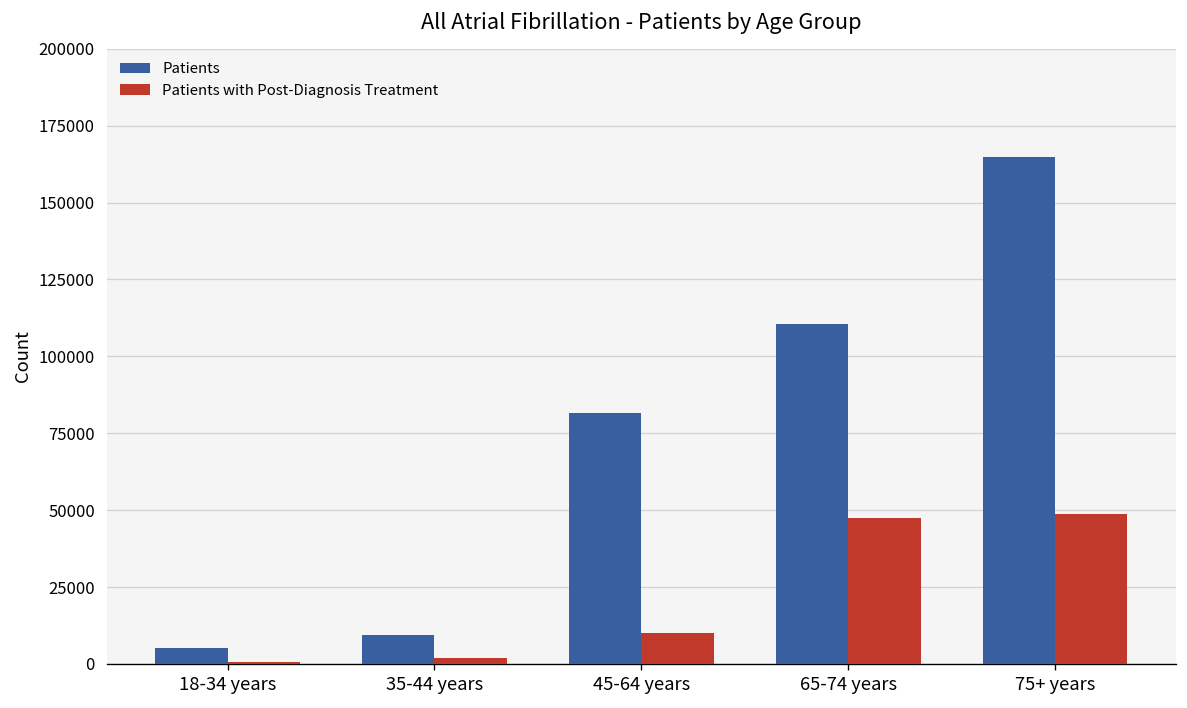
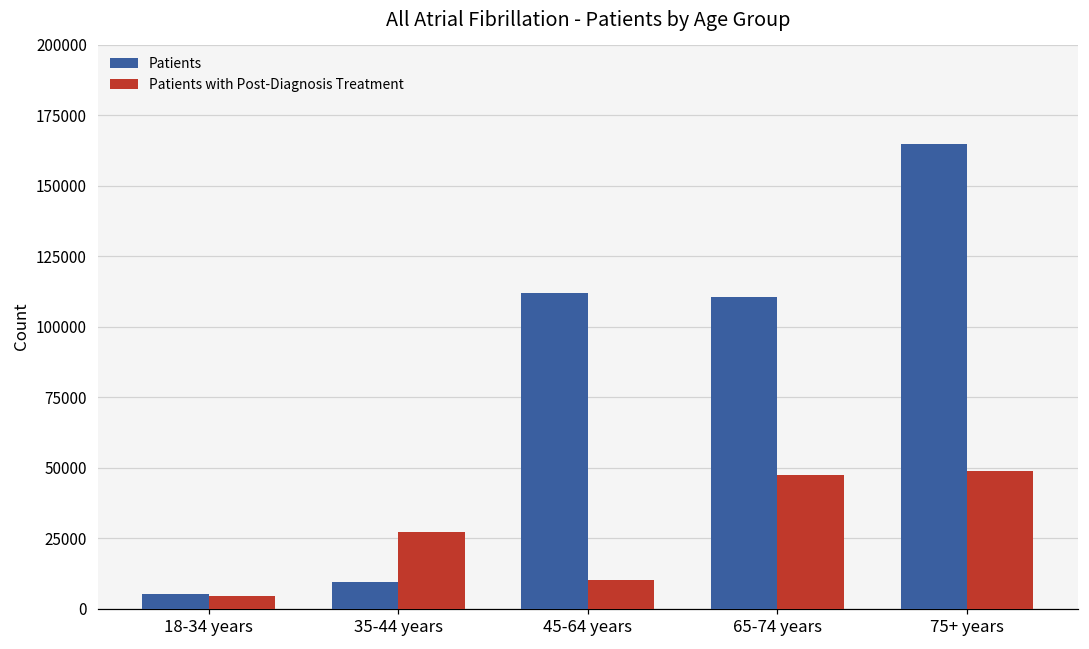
  {
    "Patients": {
      "18-34 years": 5000,
      "35-44 years": 9000,
-     "45-64 years": 82000,
+     "45-64 years": 112000,
      "65-74 years": 111000,
      "75+ years": 165000
    },
    "Patients with Post-Diagnosis Treatment": {
-     "18-34 years": 1000,
-     "35-44 years": 2000,
+     "18-34 years": 5000,
+     "35-44 years": 27000,
      "45-64 years": 10000,
      "65-74 years": 47000,
      "75+ years": 49000
    }
  }
